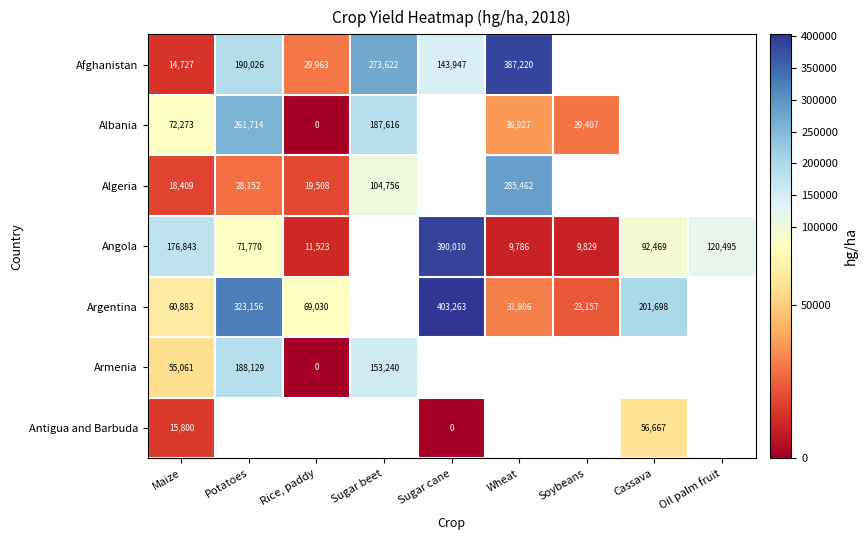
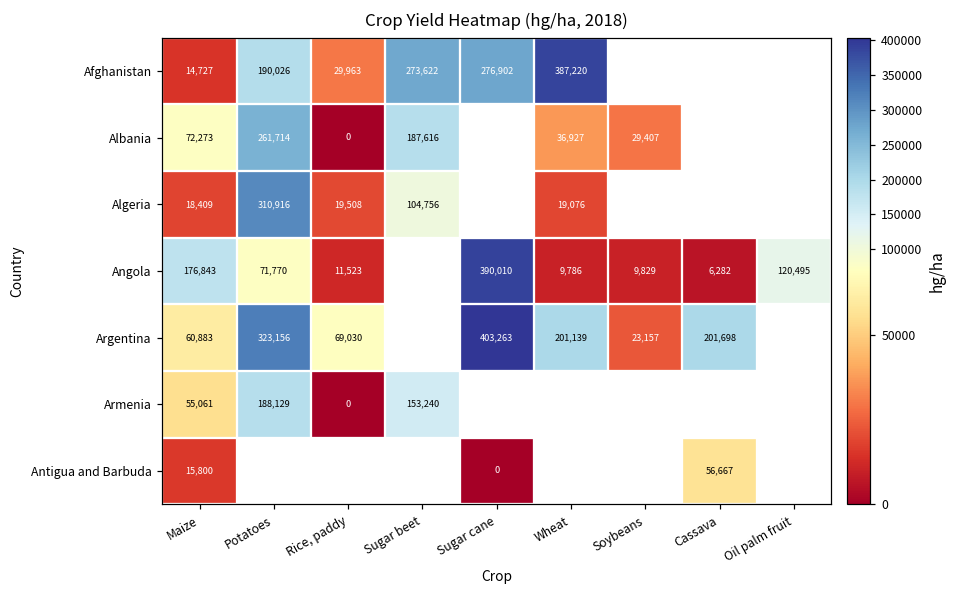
  {
    "Afghanistan": {
      "Maize": "14,727",
      "Potatoes": "190,026",
      "Rice, paddy": "29,963",
      "Sugar beet": "273,622",
-     "Sugar cane": "143,947",
+     "Sugar cane": "276,902",
      "Wheat": "387,220"
    },
    "Albania": {
      "Maize": "72,273",
      "Potatoes": "261,714",
      "Rice, paddy": "0",
      "Sugar beet": "187,616",
      "Wheat": "36,927",
      "Soybeans": "29,407"
    },
    "Algeria": {
      "Maize": "18,409",
-     "Potatoes": "28,152",
+     "Potatoes": "310,916",
      "Rice, paddy": "19,508",
      "Sugar beet": "104,756",
-     "Wheat": "285,462"
+     "Wheat": "19,076"
    },
    "Angola": {
      "Maize": "176,843",
      "Potatoes": "71,770",
      "Rice, paddy": "11,523",
      "Sugar cane": "390,010",
      "Wheat": "9,786",
      "Soybeans": "9,829",
-     "Cassava": "92,469",
+     "Cassava": "6,282",
      "Oil palm fruit": "120,495"
    },
    "Argentina": {
      "Maize": "60,883",
      "Potatoes": "323,156",
      "Rice, paddy": "69,030",
      "Sugar cane": "403,263",
-     "Wheat": "31,806",
+     "Wheat": "201,139",
      "Soybeans": "23,157",
      "Cassava": "201,698"
    },
    "Armenia": {
      "Maize": "55,061",
      "Potatoes": "188,129",
      "Rice, paddy": "0",
      "Sugar beet": "153,240"
    },
    "Antigua and Barbuda": {
      "Maize": "15,800",
      "Sugar cane": "0",
      "Cassava": "56,667"
    }
  }
